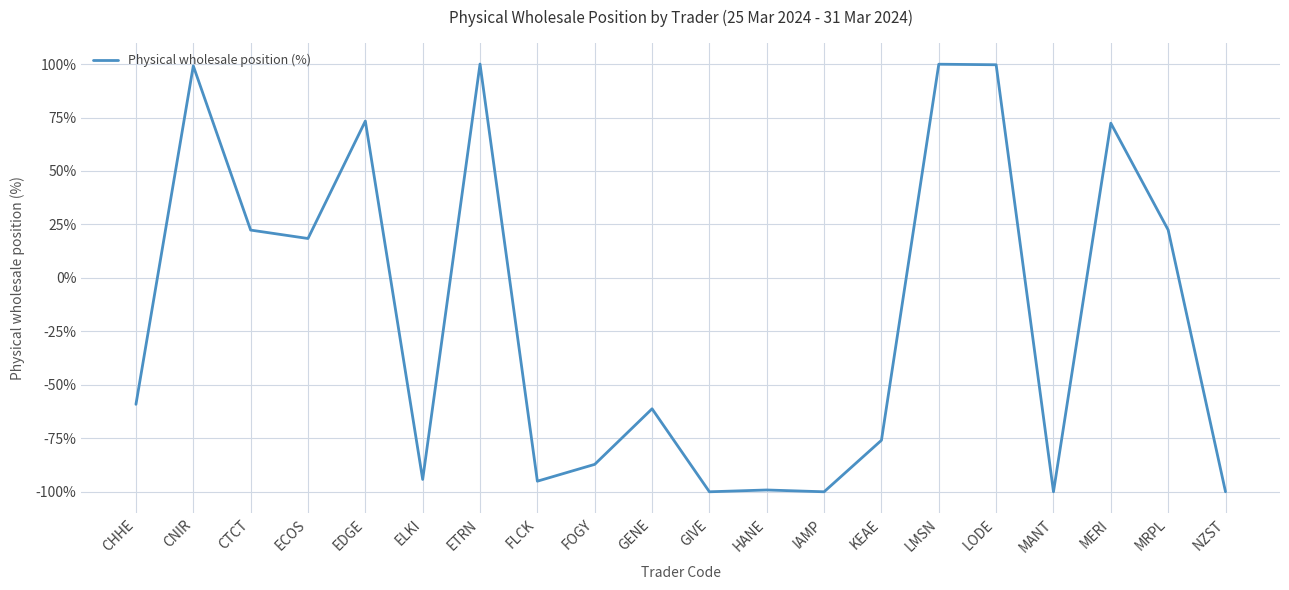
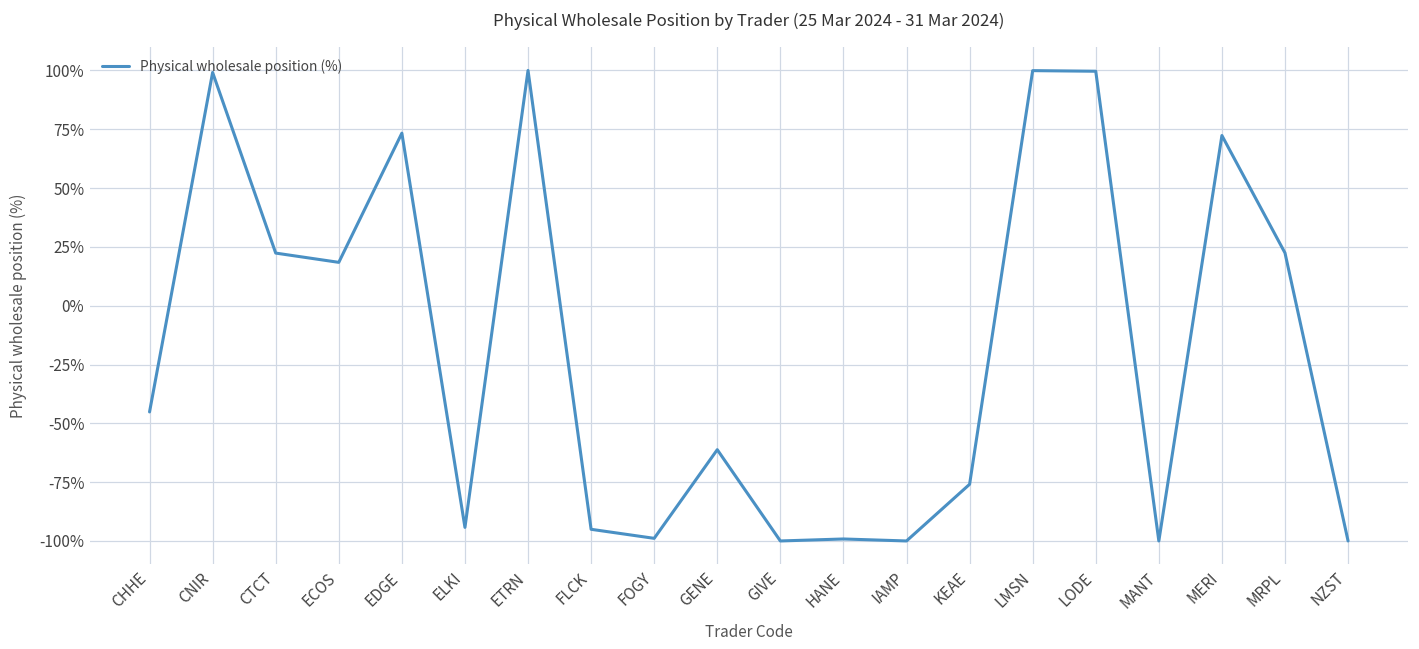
  {
-   "CHHE": "-59%",
+   "CHHE": "-45%",
    "CNIR": "99%",
    "CTCT": "22%",
    "ECOS": "18%",
    "EDGE": "73%",
    "ELKI": "-94%",
    "ETRN": "100%",
    "FLCK": "-95%",
-   "FOGY": "-87%",
+   "FOGY": "-99%",
    "GENE": "-61%",
    "GIVE": "-100%",
    "HANE": "-99%",
    "IAMP": "-100%",
    "KEAE": "-76%",
    "LMSN": "100%",
    "LODE": "100%",
    "MANT": "-100%",
    "MERI": "72%",
    "MRPL": "22%",
    "NZST": "-100%"
  }
